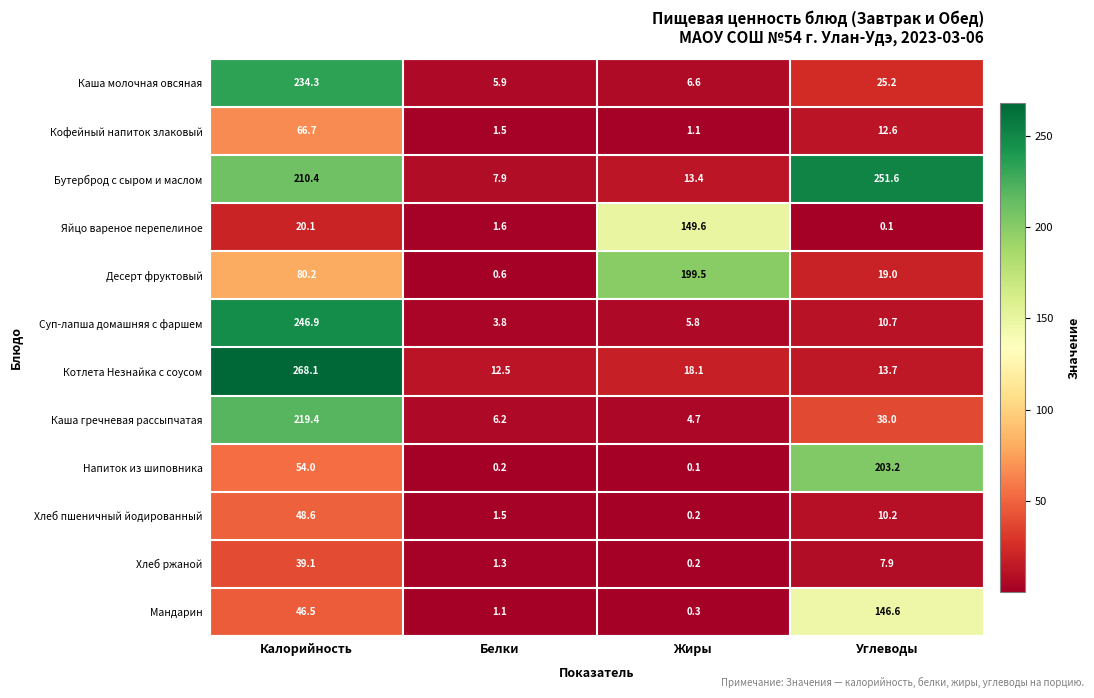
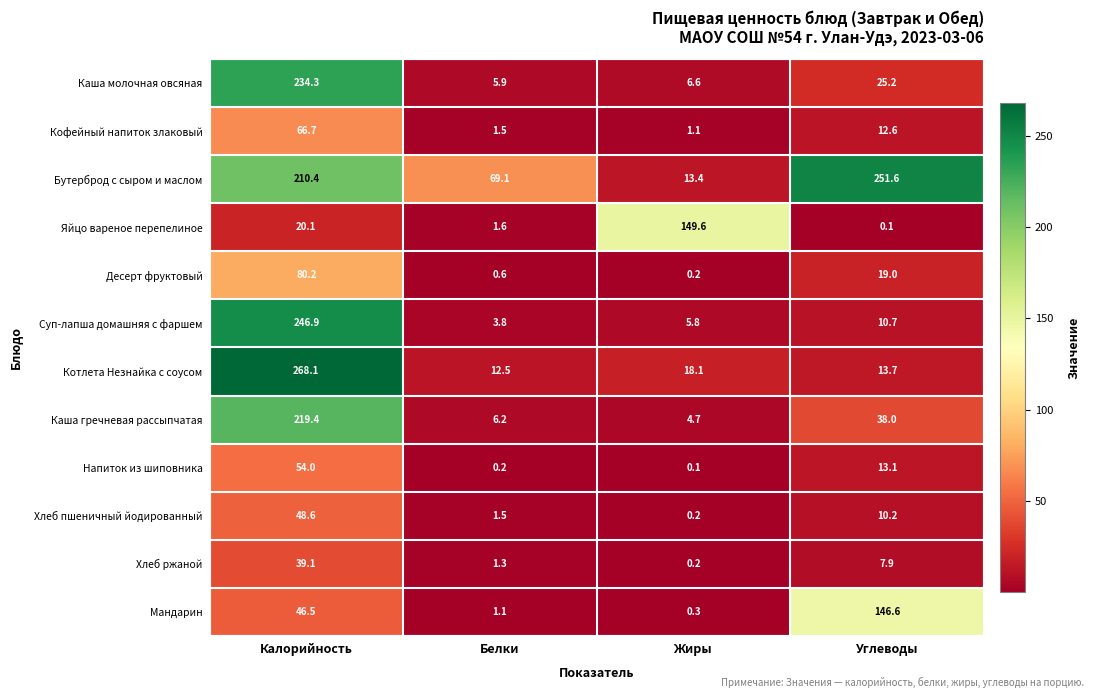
  {
    "Каша молочная овсяная": {
      "Калорийность": 234.3,
      "Белки": 5.9,
      "Жиры": 6.6,
      "Углеводы": 25.2
    },
    "Кофейный напиток злаковый": {
      "Калорийность": 66.7,
      "Белки": 1.5,
      "Жиры": 1.1,
      "Углеводы": 12.6
    },
    "Бутерброд с сыром и маслом": {
      "Калорийность": 210.4,
-     "Белки": 7.9,
+     "Белки": 69.1,
      "Жиры": 13.4,
      "Углеводы": 251.6
    },
    "Яйцо вареное перепелиное": {
      "Калорийность": 20.1,
      "Белки": 1.6,
      "Жиры": 149.6,
      "Углеводы": 0.1
    },
    "Десерт фруктовый": {
      "Калорийность": 80.2,
      "Белки": 0.6,
-     "Жиры": 199.5,
+     "Жиры": 0.2,
      "Углеводы": 19.0
    },
    "Суп-лапша домашняя с фаршем": {
      "Калорийность": 246.9,
      "Белки": 3.8,
      "Жиры": 5.8,
      "Углеводы": 10.7
    },
    "Котлета Незнайка с соусом": {
      "Калорийность": 268.1,
      "Белки": 12.5,
      "Жиры": 18.1,
      "Углеводы": 13.7
    },
    "Каша гречневая рассыпчатая": {
      "Калорийность": 219.4,
      "Белки": 6.2,
      "Жиры": 4.7,
      "Углеводы": 38.0
    },
    "Напиток из шиповника": {
      "Калорийность": 54.0,
      "Белки": 0.2,
      "Жиры": 0.1,
-     "Углеводы": 203.2
+     "Углеводы": 13.1
    },
    "Хлеб пшеничный йодированный": {
      "Калорийность": 48.6,
      "Белки": 1.5,
      "Жиры": 0.2,
      "Углеводы": 10.2
    },
    "Хлеб ржаной": {
      "Калорийность": 39.1,
      "Белки": 1.3,
      "Жиры": 0.2,
      "Углеводы": 7.9
    },
    "Мандарин": {
      "Калорийность": 46.5,
      "Белки": 1.1,
      "Жиры": 0.3,
      "Углеводы": 146.6
    }
  }
